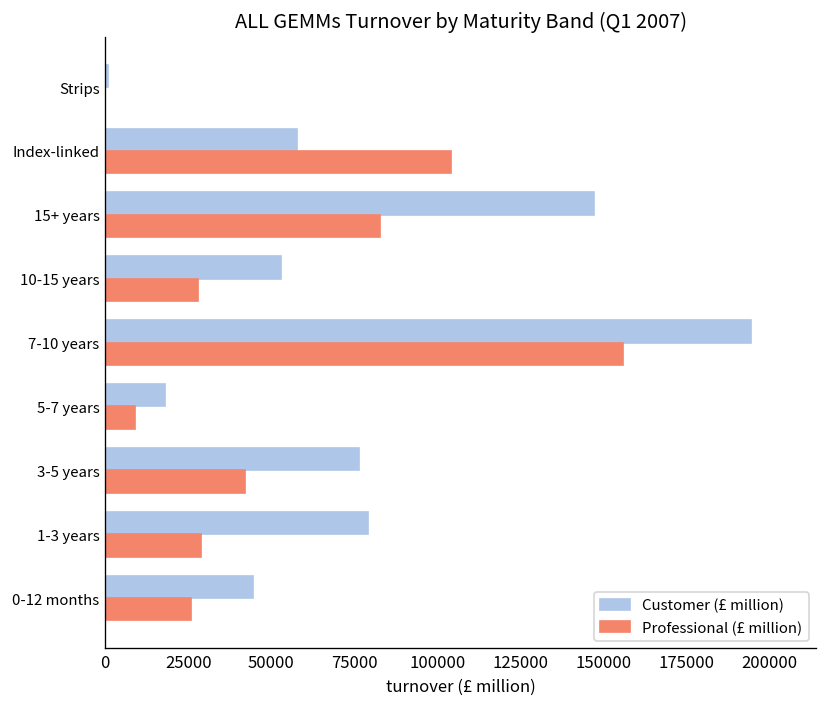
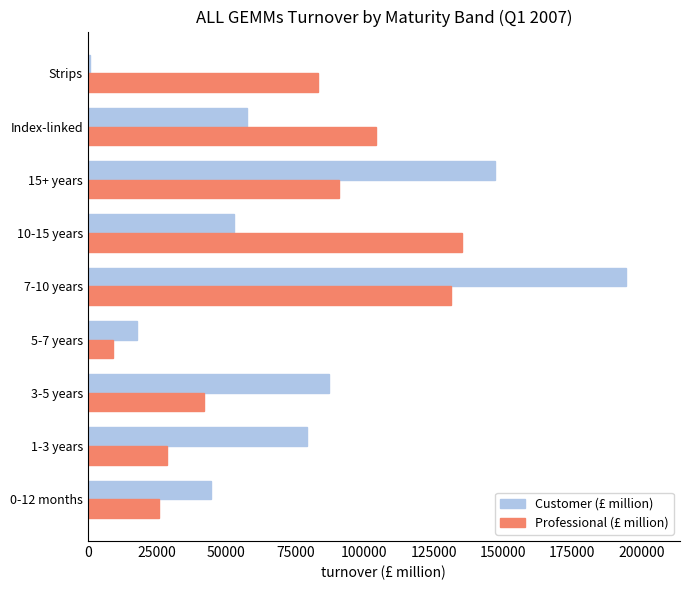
  {
    "Customer (£ million)": {
      "Index-linked": 58000,
      "15+ years": 147000,
      "10-15 years": 53000,
      "7-10 years": 195000,
      "5-7 years": 18000,
-     "3-5 years": 76000,
+     "3-5 years": 87000,
      "1-3 years": 79000,
      "0-12 months": 45000
    },
    "Professional (£ million)": {
-     "Strips": 0,
+     "Strips": 83000,
      "Index-linked": 104000,
-     "15+ years": 83000,
-     "10-15 years": 28000,
-     "7-10 years": 156000,
+     "15+ years": 91000,
+     "10-15 years": 135000,
+     "7-10 years": 131000,
      "5-7 years": 9000,
      "3-5 years": 42000,
      "1-3 years": 29000,
      "0-12 months": 26000
    }
  }
